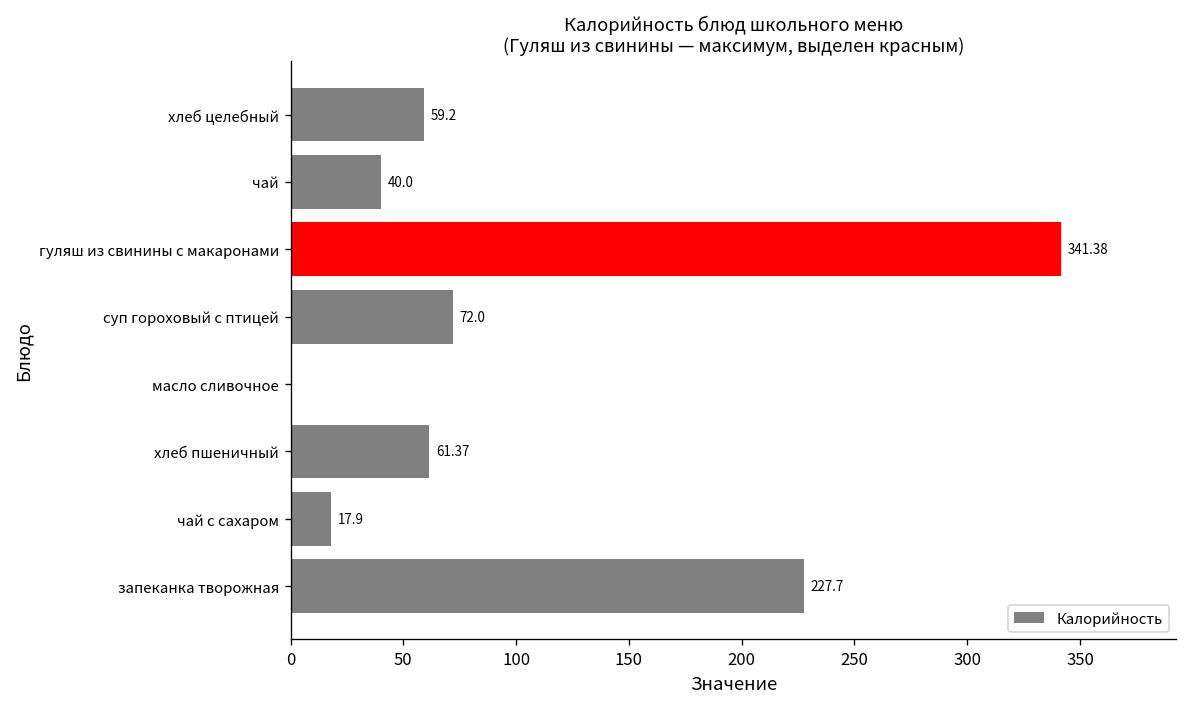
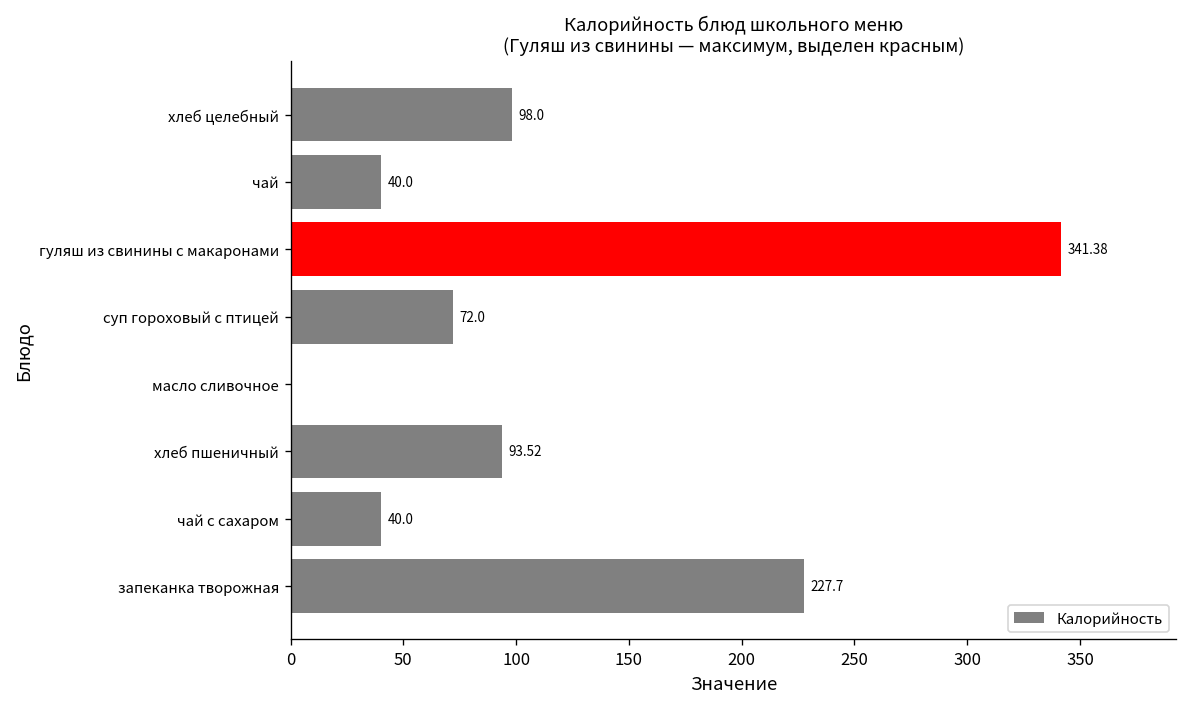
  {
-   "хлеб целебный": 59.2,
+   "хлеб целебный": 98.0,
    "чай": 40.0,
    "гуляш из свинины с макаронами": 341.38,
    "суп гороховый с птицей": 72.0,
-   "хлеб пшеничный": 61.37,
-   "чай с сахаром": 17.9,
+   "хлеб пшеничный": 93.52,
+   "чай с сахаром": 40.0,
    "запеканка творожная": 227.7
  }
